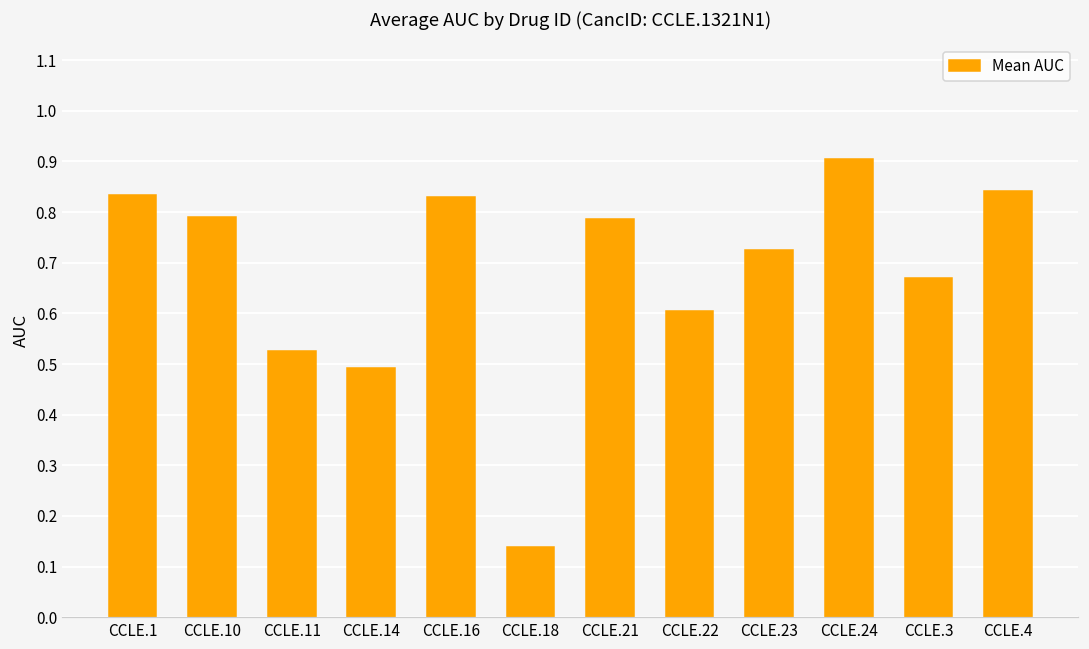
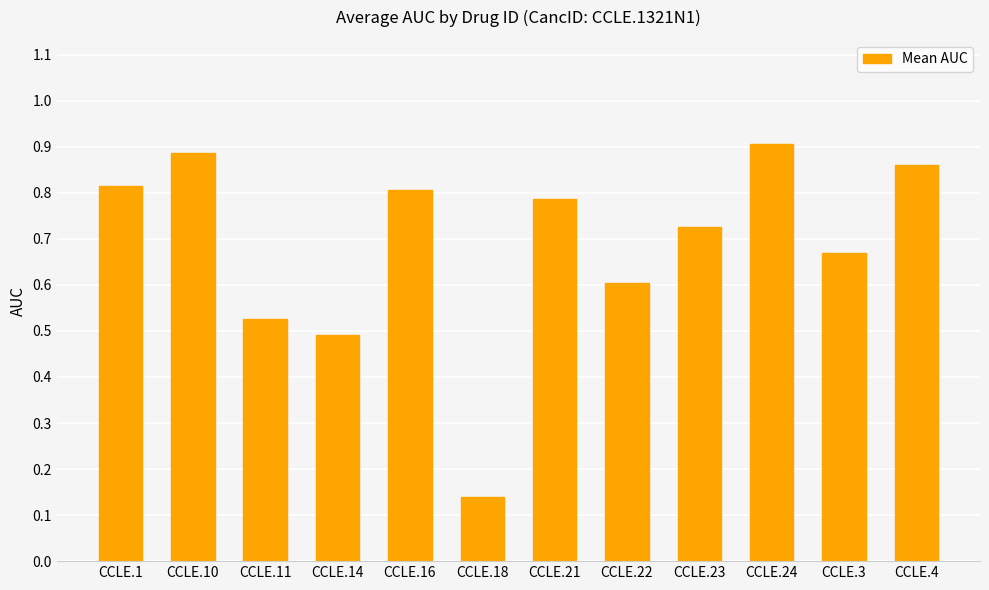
  {
-   "CCLE.1": 0.83,
-   "CCLE.10": 0.79,
+   "CCLE.1": 0.81,
+   "CCLE.10": 0.89,
    "CCLE.11": 0.53,
    "CCLE.14": 0.49,
-   "CCLE.16": 0.83,
+   "CCLE.16": 0.81,
    "CCLE.18": 0.14,
    "CCLE.21": 0.79,
    "CCLE.22": 0.60,
    "CCLE.23": 0.73,
    "CCLE.24": 0.91,
    "CCLE.3": 0.67,
-   "CCLE.4": 0.84
+   "CCLE.4": 0.86
  }
